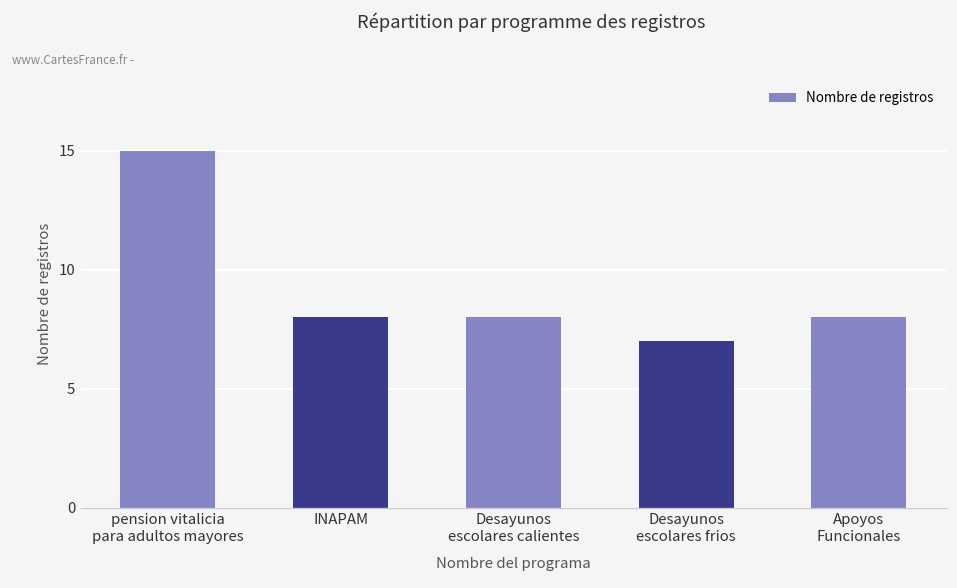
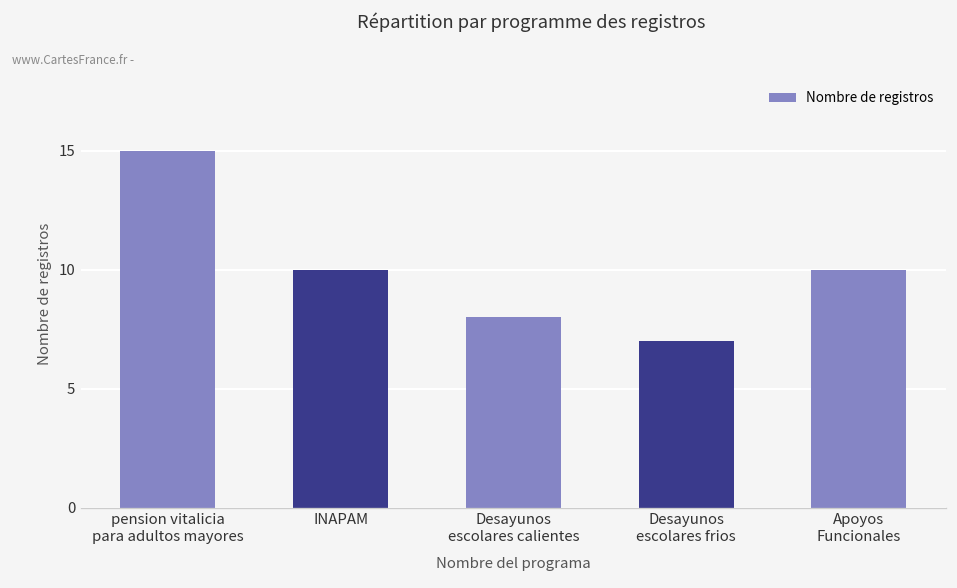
  {
    "pension vitalicia para adultos mayores": 15,
-   "INAPAM": 8,
+   "INAPAM": 10,
    "Desayunos escolares calientes": 8,
    "Desayunos escolares frios": 7,
-   "Apoyos Funcionales": 8
+   "Apoyos Funcionales": 10
  }
